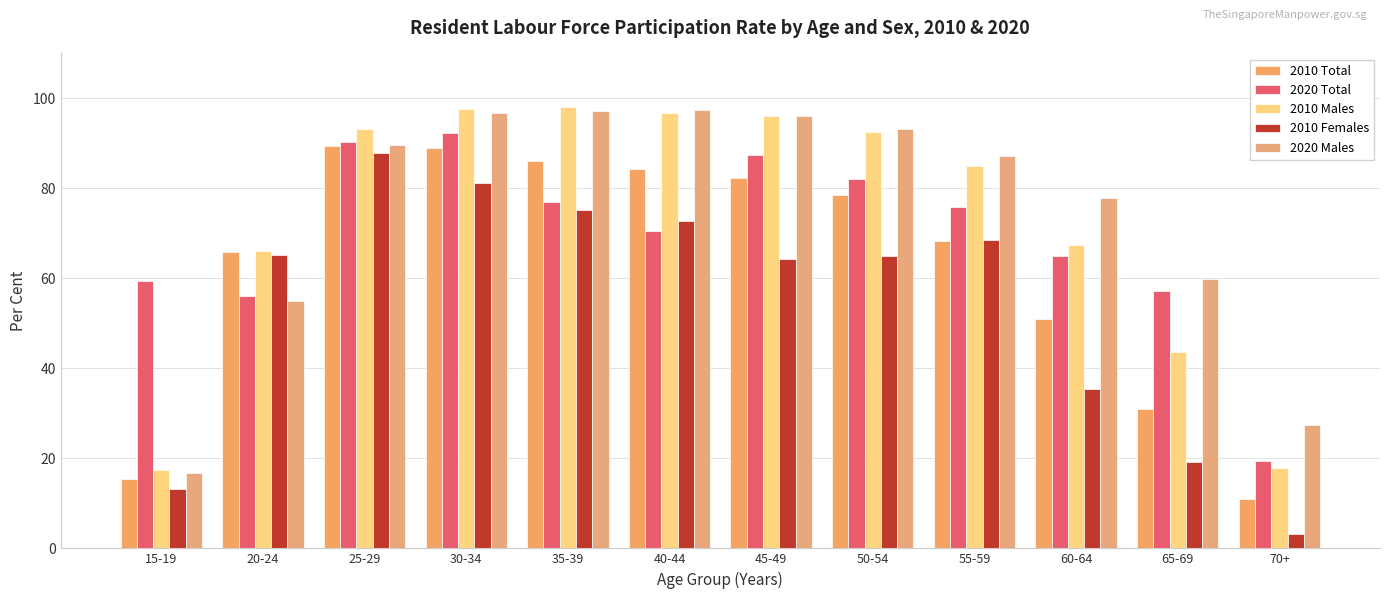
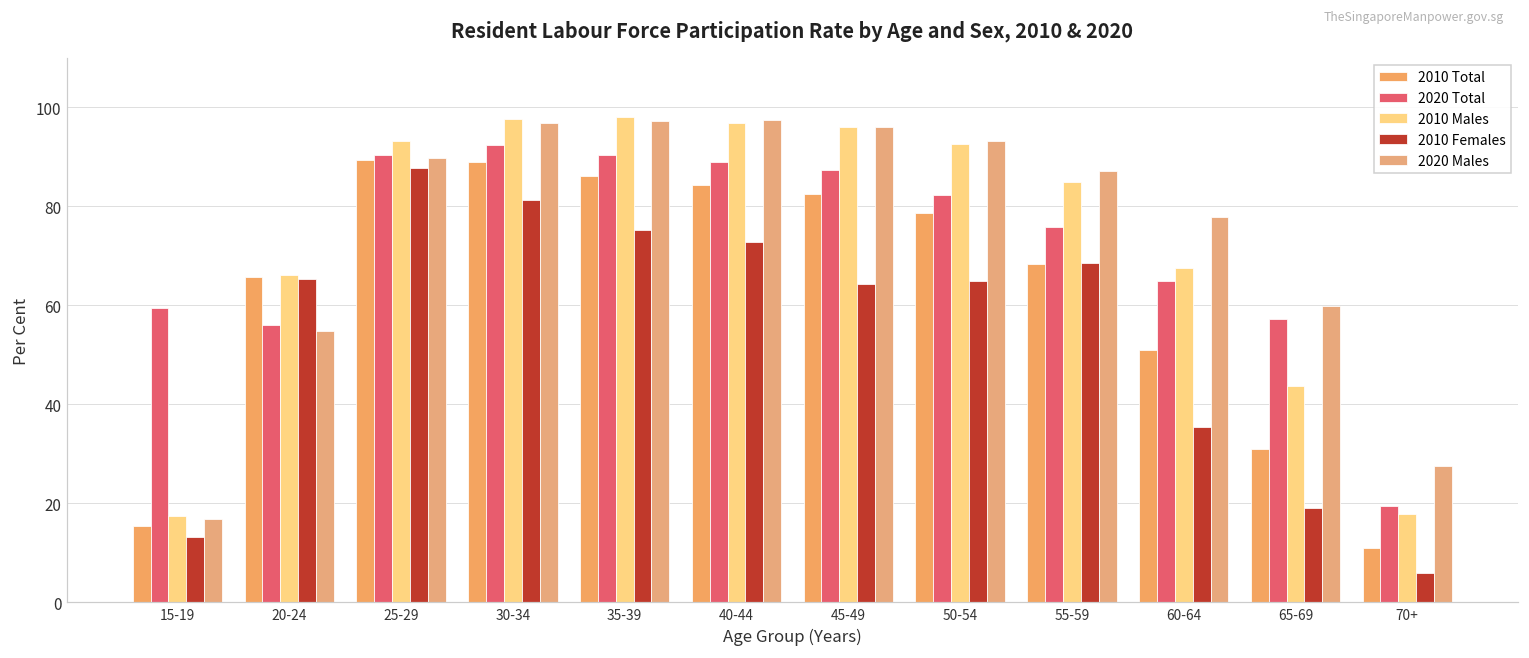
  {
    "2020 Total": {
      "15-19": 60,
      "20-24": 56,
      "25-29": 90,
      "30-34": 92,
-     "35-39": 77,
-     "40-44": 71,
+     "35-39": 90,
+     "40-44": 89,
      "45-49": 87,
      "50-54": 82,
      "55-59": 76,
      "60-64": 65,
      "65-69": 57,
      "70+": 19
    },
    "2010 Females": {
      "15-19": 13,
      "20-24": 65,
      "25-29": 88,
      "30-34": 81,
      "35-39": 75,
      "40-44": 73,
      "45-49": 64,
      "50-54": 65,
      "55-59": 69,
      "60-64": 35,
      "65-69": 19,
-     "70+": 3
+     "70+": 6
    }
  }
